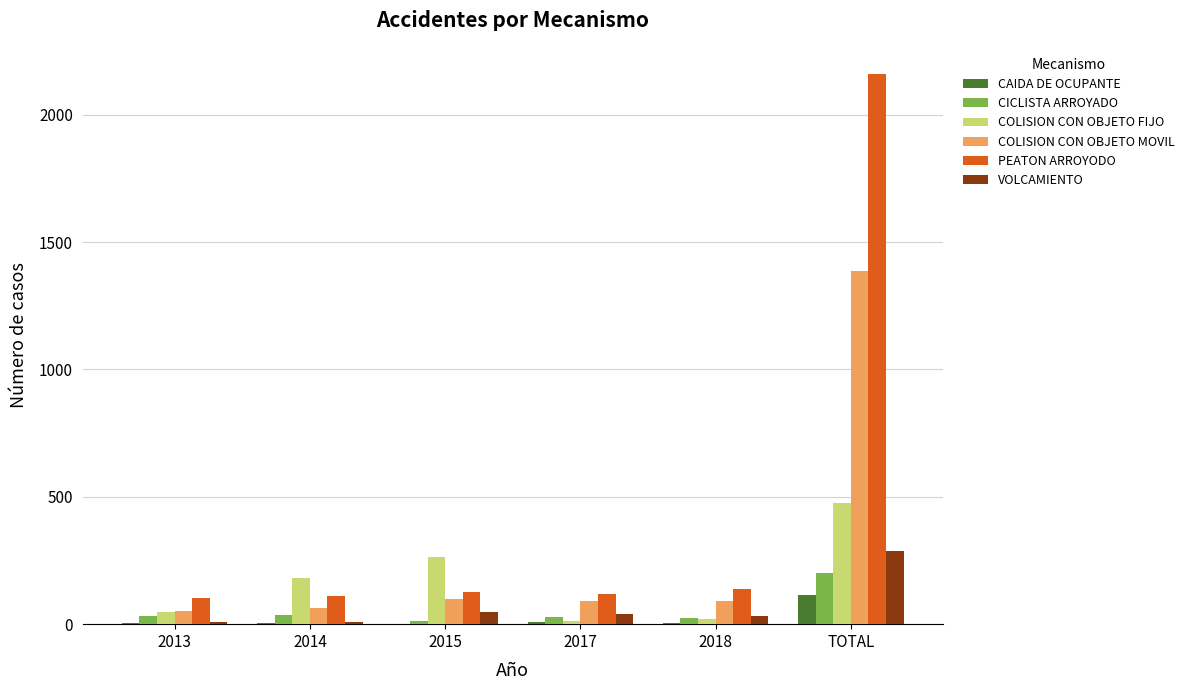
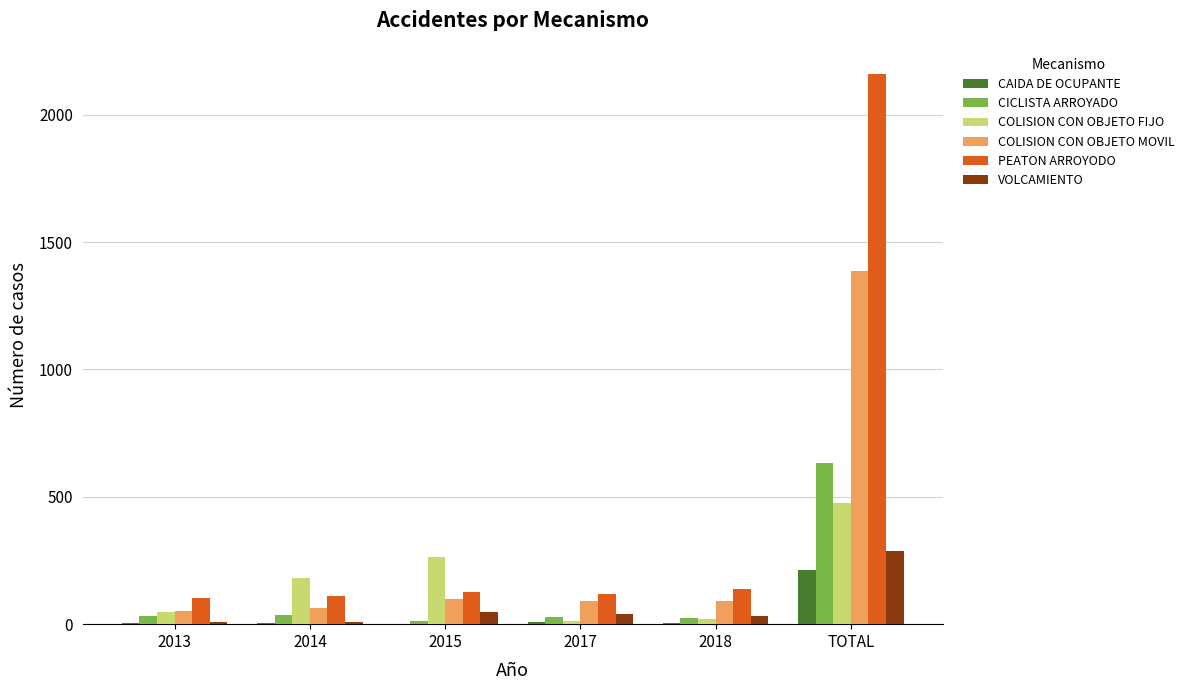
  {
    "CAIDA DE OCUPANTE": {
-     "TOTAL": 120
+     "TOTAL": 210
    },
    "CICLISTA ARROYADO": {
      "2013": 30,
      "2014": 40,
      "2015": 10,
      "2017": 30,
      "2018": 30,
-     "TOTAL": 200
+     "TOTAL": 630
    },
    "COLISION CON OBJETO FIJO": {
      "2013": 50,
      "2014": 180,
      "2015": 270,
      "2017": 10,
      "2018": 20,
      "TOTAL": 480
    },
    "COLISION CON OBJETO MOVIL": {
      "2013": 50,
      "2014": 60,
      "2015": 100,
      "2017": 90,
      "2018": 90,
      "TOTAL": 1390
    },
    "PEATON ARROYODO": {
      "2013": 100,
      "2014": 110,
      "2015": 130,
      "2017": 120,
      "2018": 140,
      "TOTAL": 2160
    },
    "VOLCAMIENTO": {
      "2015": 50,
      "2017": 40,
      "2018": 30,
      "TOTAL": 290
    }
  }
